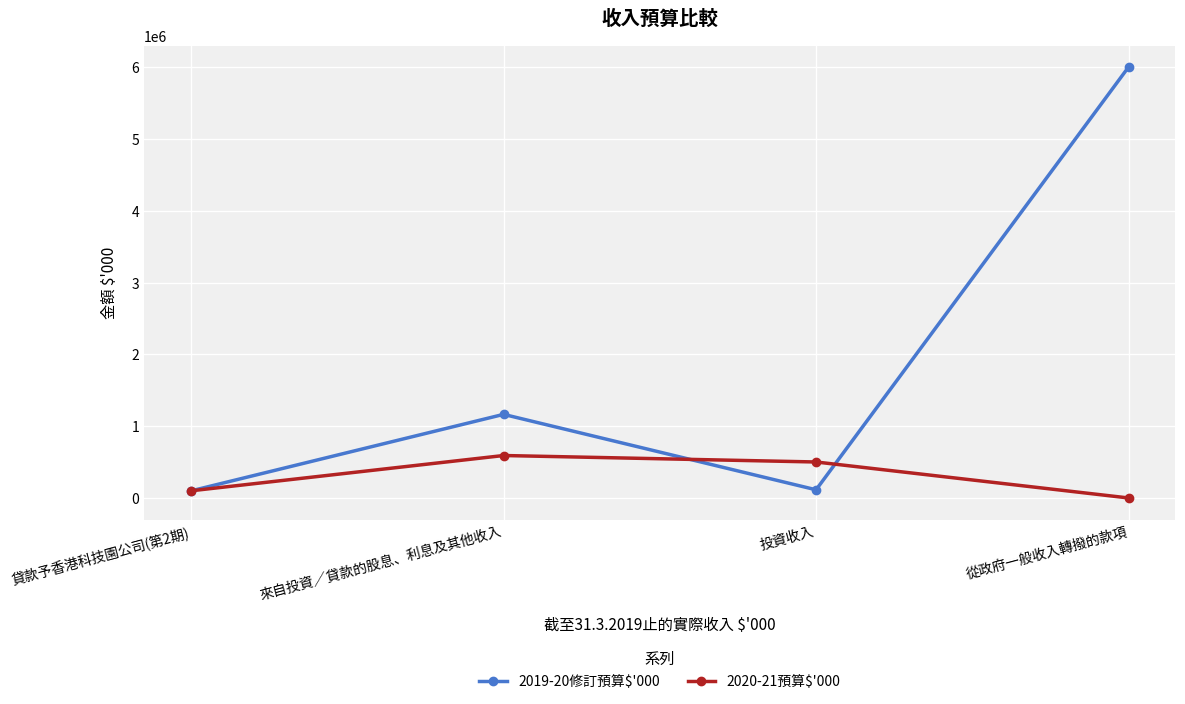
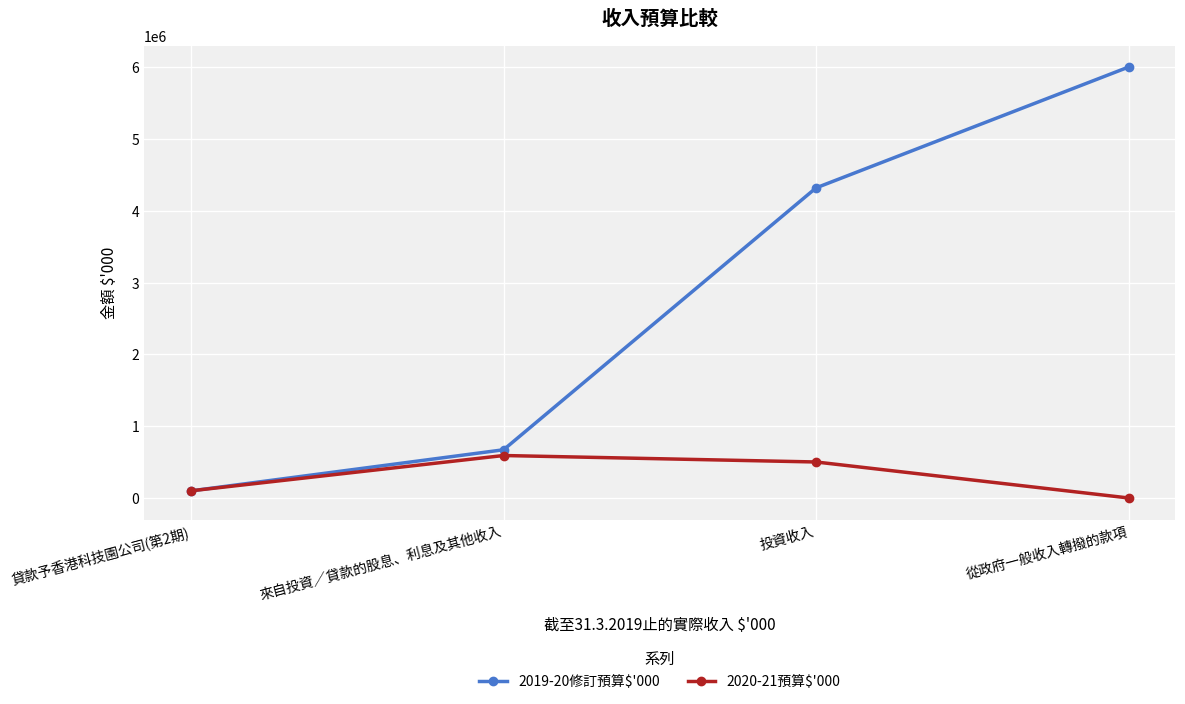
  {
    "2019-20修訂預算$'000": {
-     "來自投資／貸款的股息、利息及其他收入": 1200000,
-     "投資收入": 100000,
+     "來自投資／貸款的股息、利息及其他收入": 700000,
+     "投資收入": 4300000,
      "從政府一般收入轉撥的款項": 6000000
    },
    "2020-21預算$'000": {
      "來自投資／貸款的股息、利息及其他收入": 600000,
      "投資收入": 500000,
      "從政府一般收入轉撥的款項": 0
    }
  }
